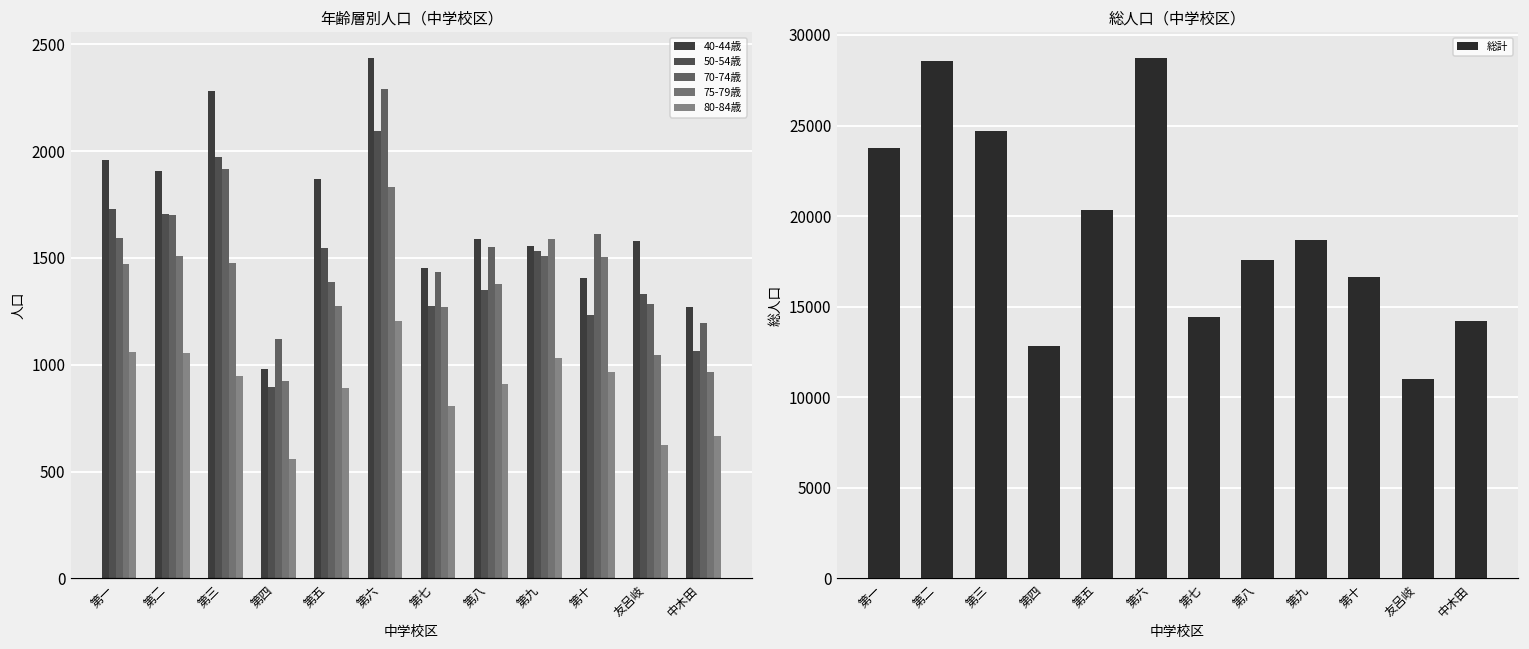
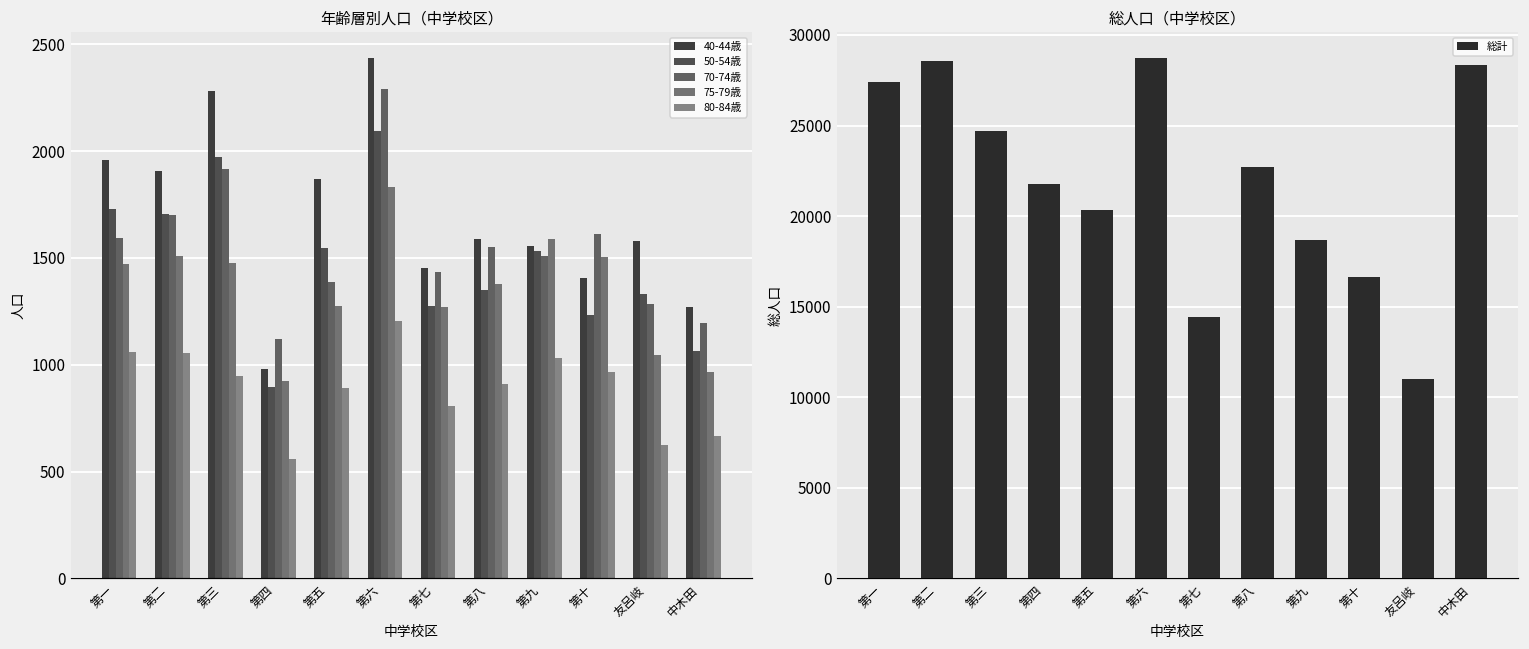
  {
    "総人口（中学校区）": {
-     "第一": 23700,
+     "第一": 27400,
      "第二": 28500,
      "第三": 24700,
-     "第四": 12800,
+     "第四": 21800,
      "第五": 20400,
      "第六": 28700,
      "第七": 14400,
-     "第八": 17600,
+     "第八": 22700,
      "第九": 18700,
      "第十": 16600,
      "友呂岐": 11000,
-     "中木田": 14200
+     "中木田": 28400
    }
  }
